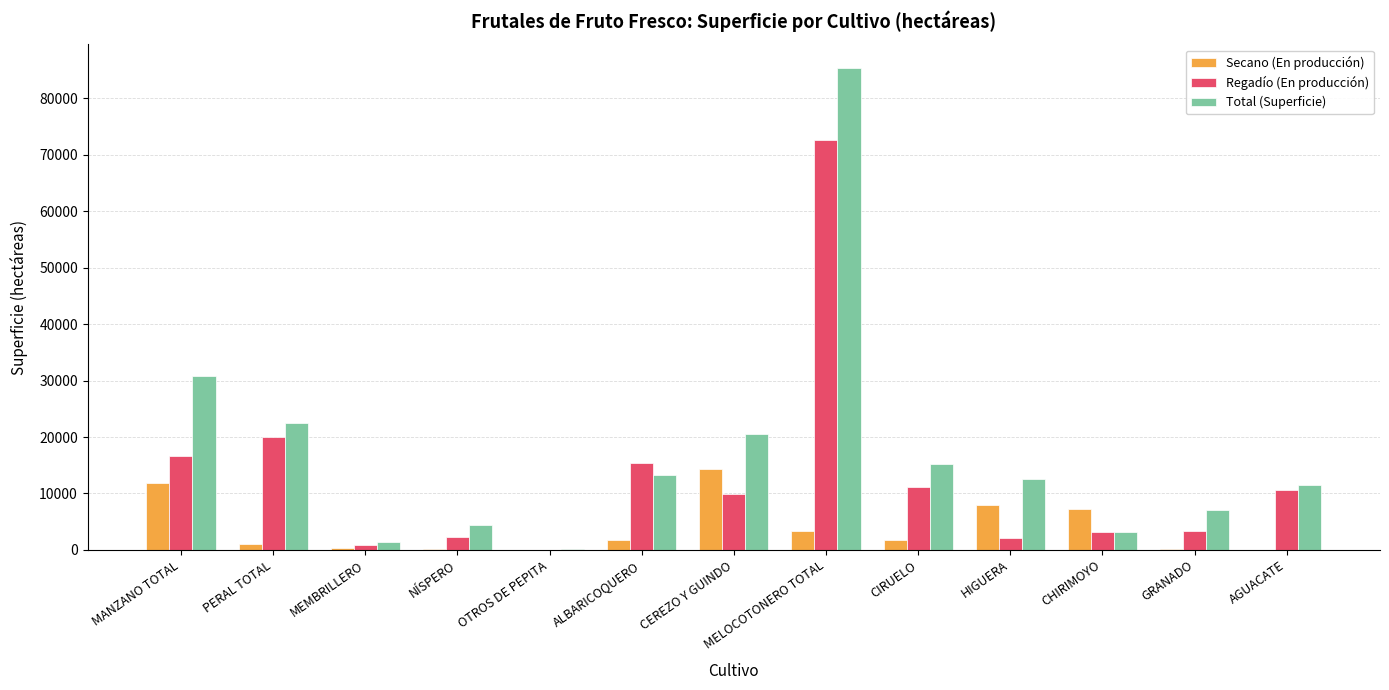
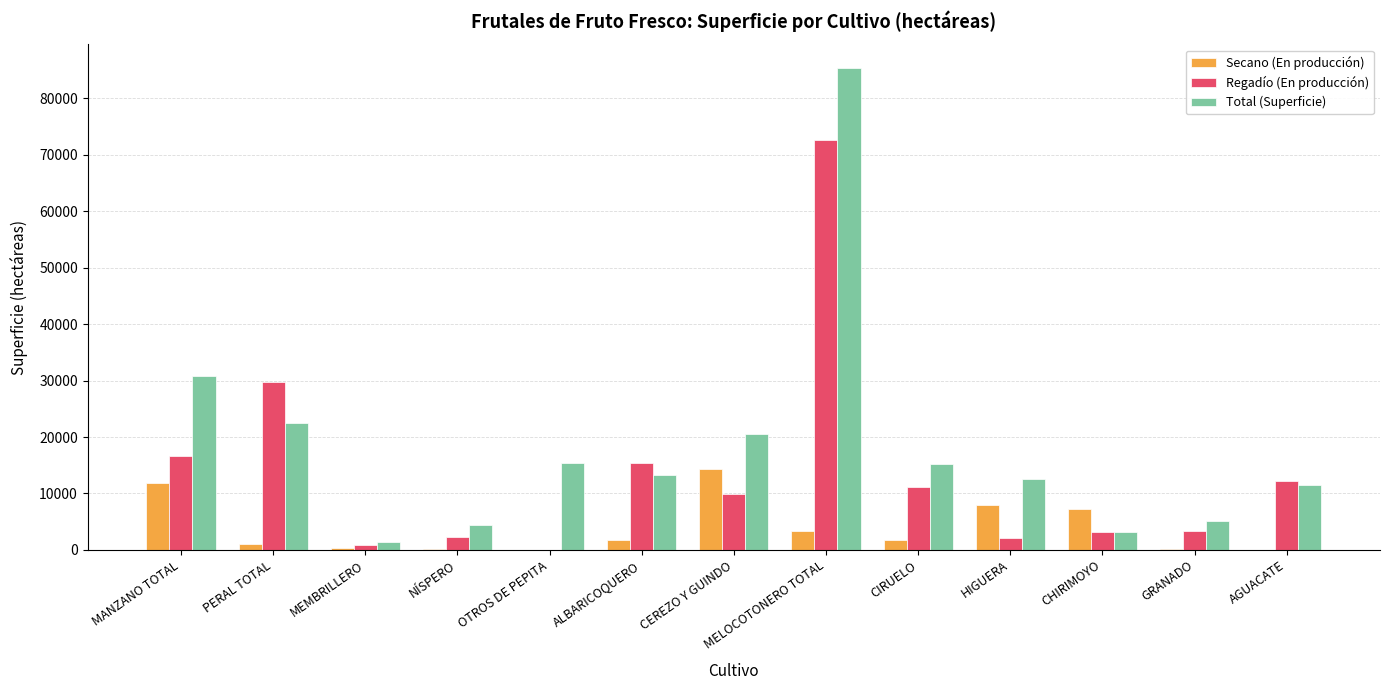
  {
    "Secano (En producción)": {
      "MANZANO TOTAL": 12000,
      "PERAL TOTAL": 1000,
      "ALBARICOQUERO": 2000,
      "CEREZO Y GUINDO": 14000,
      "MELOCOTONERO TOTAL": 3000,
      "CIRUELO": 2000,
      "HIGUERA": 8000,
      "CHIRIMOYO": 7000
    },
    "Regadío (En producción)": {
      "MANZANO TOTAL": 17000,
-     "PERAL TOTAL": 20000,
+     "PERAL TOTAL": 30000,
      "MEMBRILLERO": 1000,
      "NÍSPERO": 2000,
      "ALBARICOQUERO": 15000,
      "CEREZO Y GUINDO": 10000,
      "MELOCOTONERO TOTAL": 73000,
      "CIRUELO": 11000,
      "HIGUERA": 2000,
      "CHIRIMOYO": 3000,
      "GRANADO": 3000,
-     "AGUACATE": 11000
+     "AGUACATE": 12000
    },
    "Total (Superficie)": {
      "MANZANO TOTAL": 31000,
      "PERAL TOTAL": 23000,
      "MEMBRILLERO": 1000,
      "NÍSPERO": 4000,
-     "OTROS DE PEPITA": 0,
+     "OTROS DE PEPITA": 15000,
      "ALBARICOQUERO": 13000,
      "CEREZO Y GUINDO": 20000,
      "MELOCOTONERO TOTAL": 85000,
      "CIRUELO": 15000,
      "HIGUERA": 13000,
      "CHIRIMOYO": 3000,
-     "GRANADO": 7000,
+     "GRANADO": 5000,
      "AGUACATE": 11000
    }
  }
